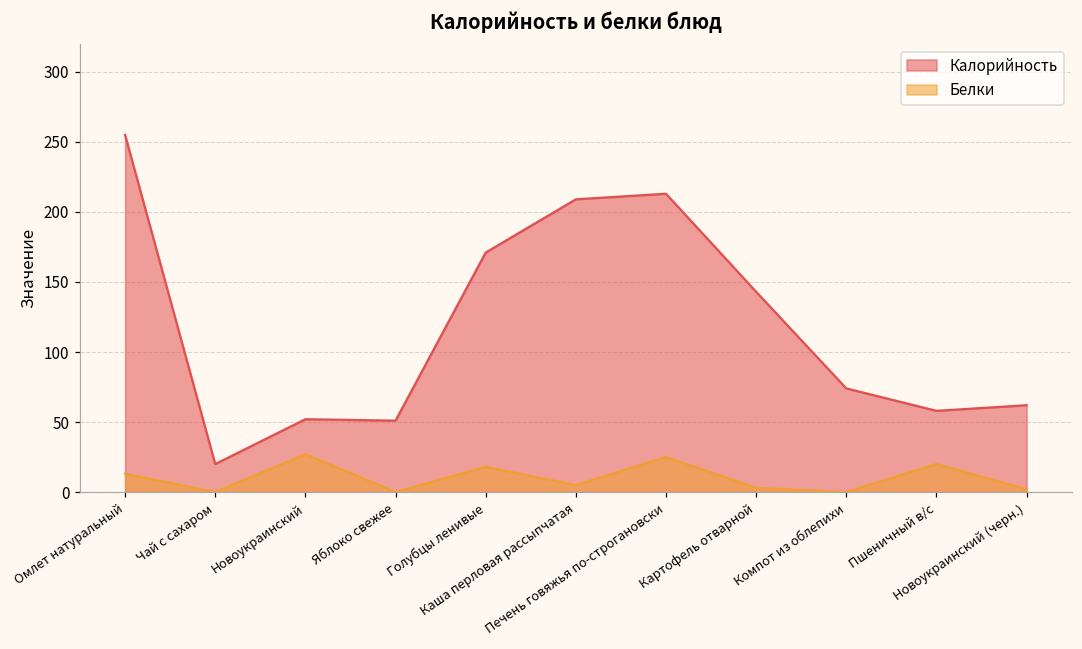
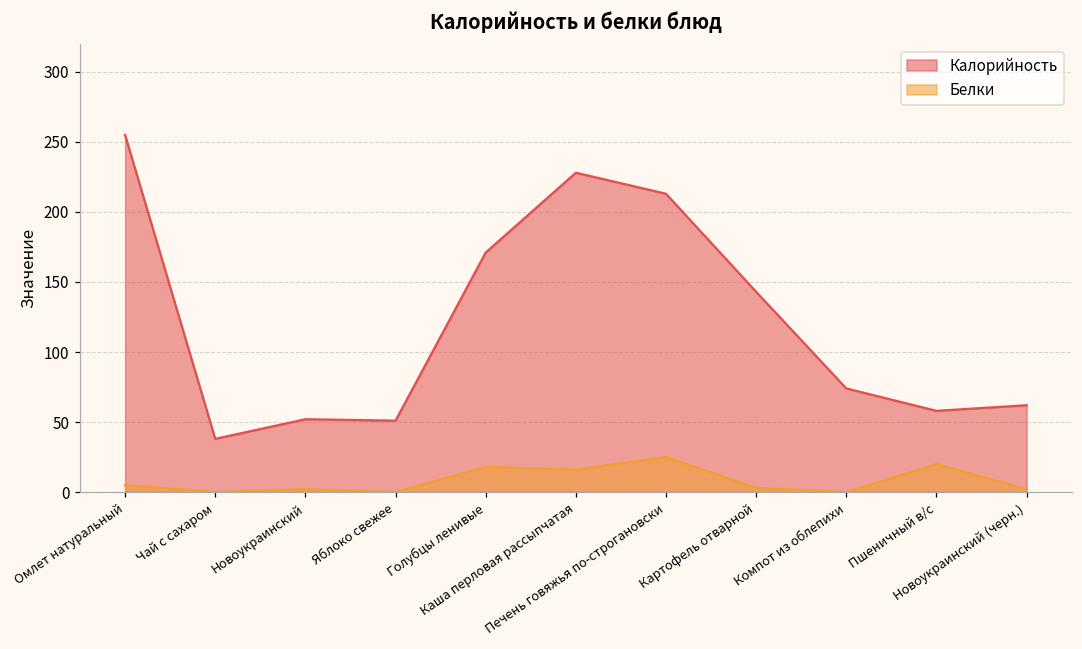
  {
    "Калорийность": {
      "Омлет натуральный": 255,
-     "Чай с сахаром": 20,
+     "Чай с сахаром": 38,
      "Новоукраинский": 52,
      "Яблоко свежее": 51,
      "Голубцы ленивые": 171,
-     "Каша перловая рассыпчатая": 209,
+     "Каша перловая рассыпчатая": 228,
      "Печень говяжья по-строгановски": 213,
      "Картофель отварной": 143,
      "Компот из облепихи": 74,
      "Пшеничный в/с": 58,
      "Новоукраинский (черн.)": 62
    },
    "Белки": {
-     "Омлет натуральный": 13,
+     "Омлет натуральный": 5,
      "Чай с сахаром": 0,
-     "Новоукраинский": 27,
+     "Новоукраинский": 2,
      "Яблоко свежее": 0,
      "Голубцы ленивые": 18,
-     "Каша перловая рассыпчатая": 5,
+     "Каша перловая рассыпчатая": 16,
      "Печень говяжья по-строгановски": 25,
      "Картофель отварной": 3,
      "Компот из облепихи": 0,
      "Пшеничный в/с": 20,
      "Новоукраинский (черн.)": 2
    }
  }
